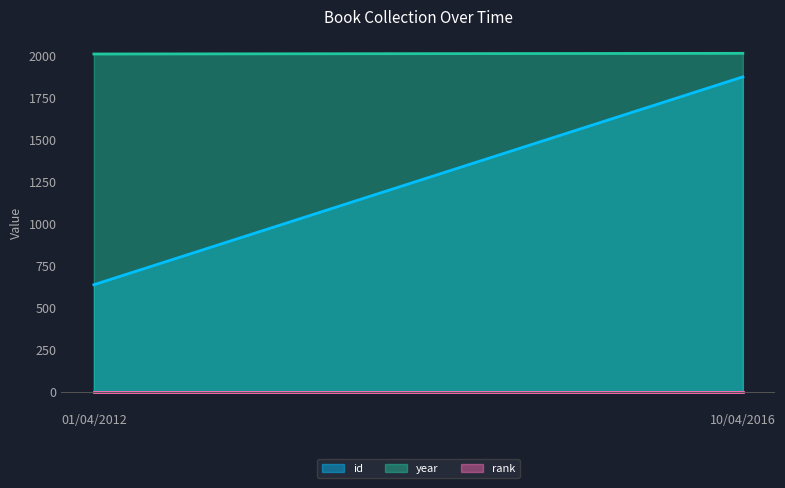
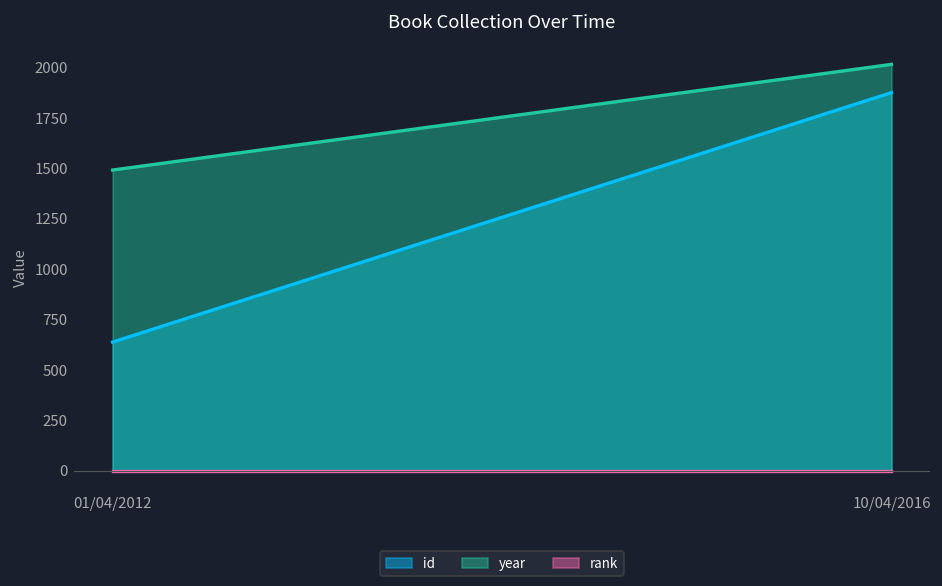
  {
    "id": {
      "01/04/2012": 640,
      "10/04/2016": 1880
    },
    "year": {
-     "01/04/2012": 2010,
+     "01/04/2012": 1490,
      "10/04/2016": 2020
    },
    "rank": {
      "01/04/2012": 0,
      "10/04/2016": 0
    }
  }
